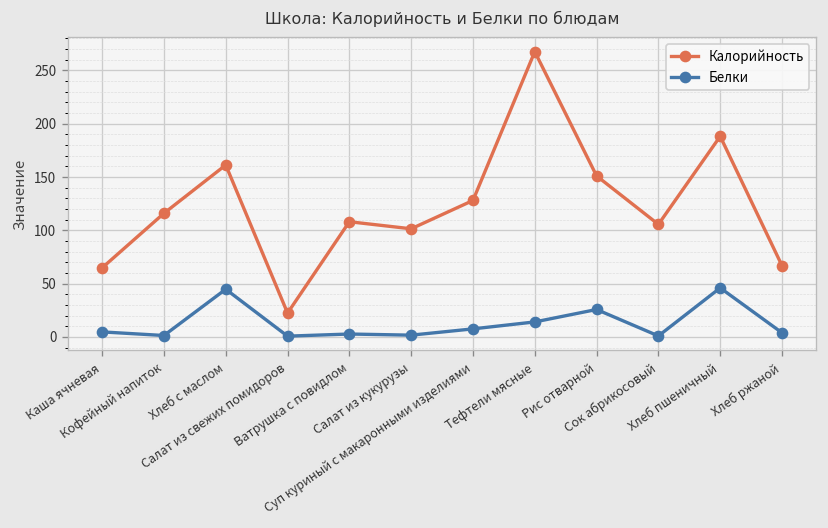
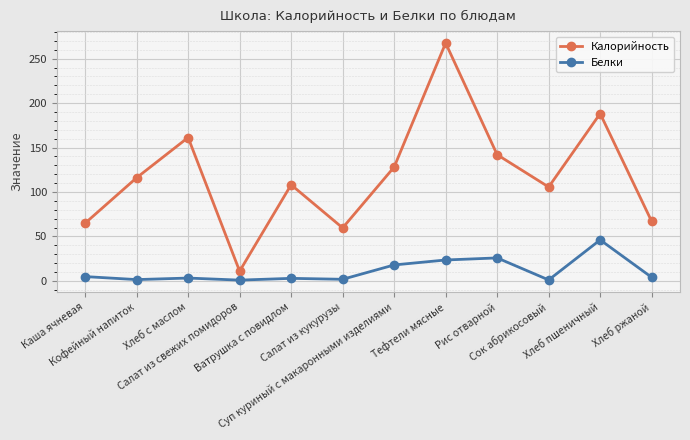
  {
    "Калорийность": {
      "Каша ячневая": 60,
      "Кофейный напиток": 120,
      "Хлеб с маслом": 160,
-     "Салат из свежих помидоров": 20,
+     "Салат из свежих помидоров": 10,
      "Ватрушка с повидлом": 110,
-     "Салат из кукурузы": 100,
+     "Салат из кукурузы": 60,
      "Суп куриный с макаронными изделиями": 130,
      "Тефтели мясные": 270,
-     "Рис отварной": 150,
+     "Рис отварной": 140,
      "Сок абрикосовый": 110,
      "Хлеб пшеничный": 190,
      "Хлеб ржаной": 70
    },
    "Белки": {
      "Каша ячневая": 0,
      "Кофейный напиток": 0,
-     "Хлеб с маслом": 40,
+     "Хлеб с маслом": 0,
      "Салат из свежих помидоров": 0,
      "Ватрушка с повидлом": 0,
      "Салат из кукурузы": 0,
-     "Суп куриный с макаронными изделиями": 10,
-     "Тефтели мясные": 10,
+     "Суп куриный с макаронными изделиями": 20,
+     "Тефтели мясные": 20,
      "Рис отварной": 30,
      "Сок абрикосовый": 0,
      "Хлеб пшеничный": 50,
      "Хлеб ржаной": 0
    }
  }
